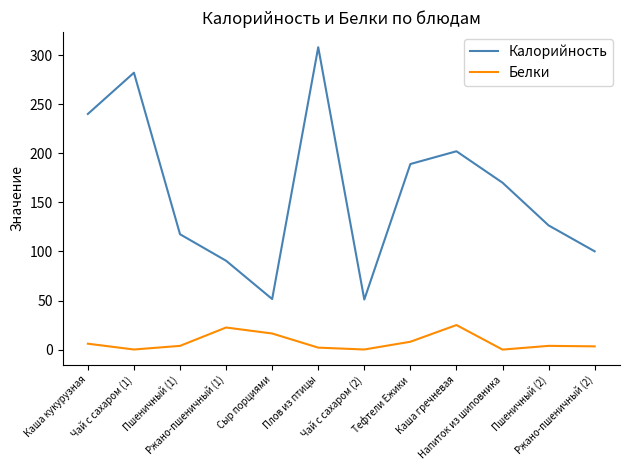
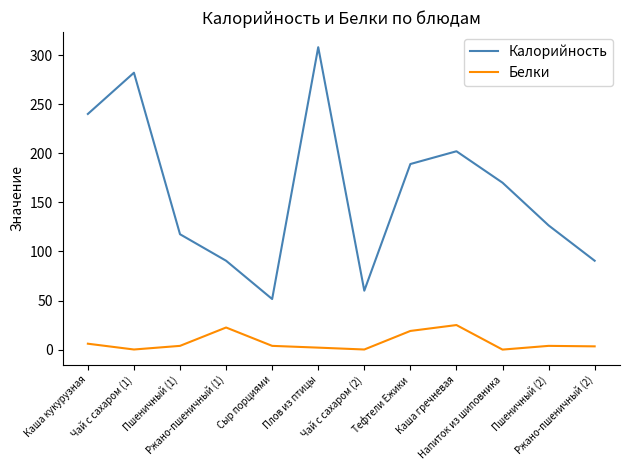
  {
    "Калорийность": {
      "Каша кукурузная": 240,
      "Чай с сахаром (1)": 280,
      "Пшеничный (1)": 120,
      "Ржано-пшеничный (1)": 90,
      "Сыр порциями": 50,
      "Плов из птицы": 310,
-     "Чай с сахаром (2)": 50,
+     "Чай с сахаром (2)": 60,
      "Тефтели Ежики": 190,
      "Каша гречневая": 200,
      "Напиток из шиповника": 170,
      "Пшеничный (2)": 130,
-     "Ржано-пшеничный (2)": 100
+     "Ржано-пшеничный (2)": 90
    },
    "Белки": {
      "Каша кукурузная": 10,
      "Чай с сахаром (1)": 0,
      "Пшеничный (1)": 0,
      "Ржано-пшеничный (1)": 20,
-     "Сыр порциями": 20,
+     "Сыр порциями": 0,
      "Плов из птицы": 0,
      "Чай с сахаром (2)": 0,
-     "Тефтели Ежики": 10,
+     "Тефтели Ежики": 20,
      "Каша гречневая": 30,
      "Напиток из шиповника": 0,
      "Пшеничный (2)": 0,
      "Ржано-пшеничный (2)": 0
    }
  }
